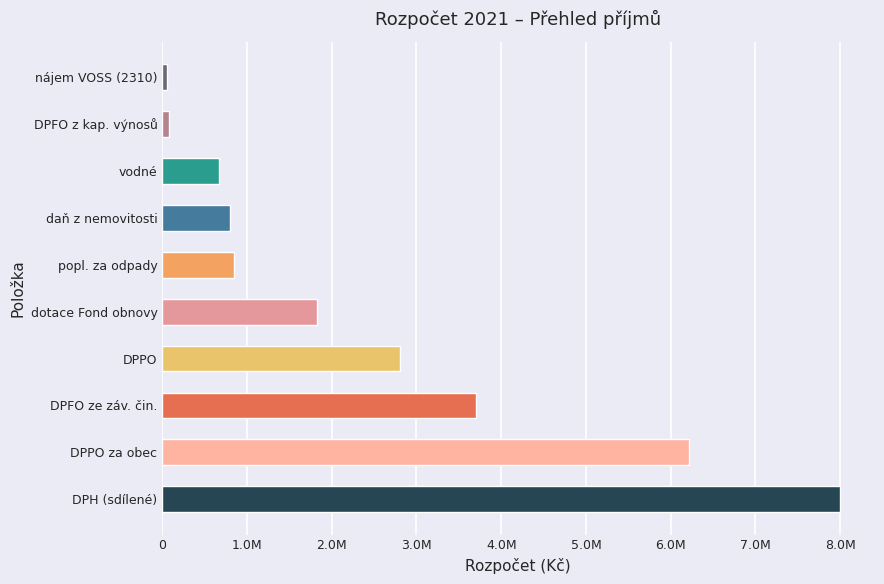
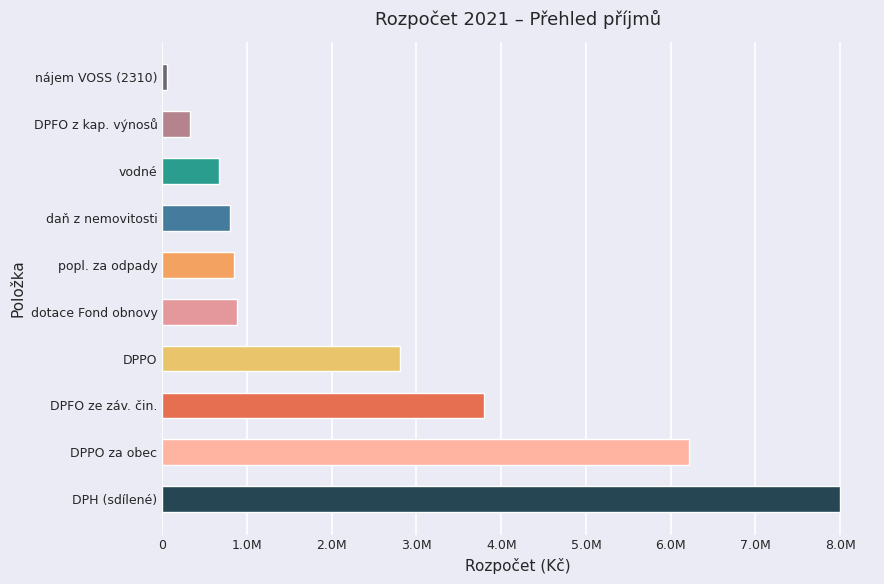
  {
    "nájem VOSS (2310)": 100000,
-   "DPFO z kap. výnosů": 100000,
+   "DPFO z kap. výnosů": 300000,
    "vodné": 700000,
    "daň z nemovitosti": 800000,
    "popl. za odpady": 900000,
-   "dotace Fond obnovy": 1800000,
+   "dotace Fond obnovy": 900000,
    "DPPO": 2800000,
-   "DPFO ze záv. čin.": 3700000,
+   "DPFO ze záv. čin.": 3800000,
    "DPPO za obec": 6200000,
    "DPH (sdílené)": 8000000
  }
